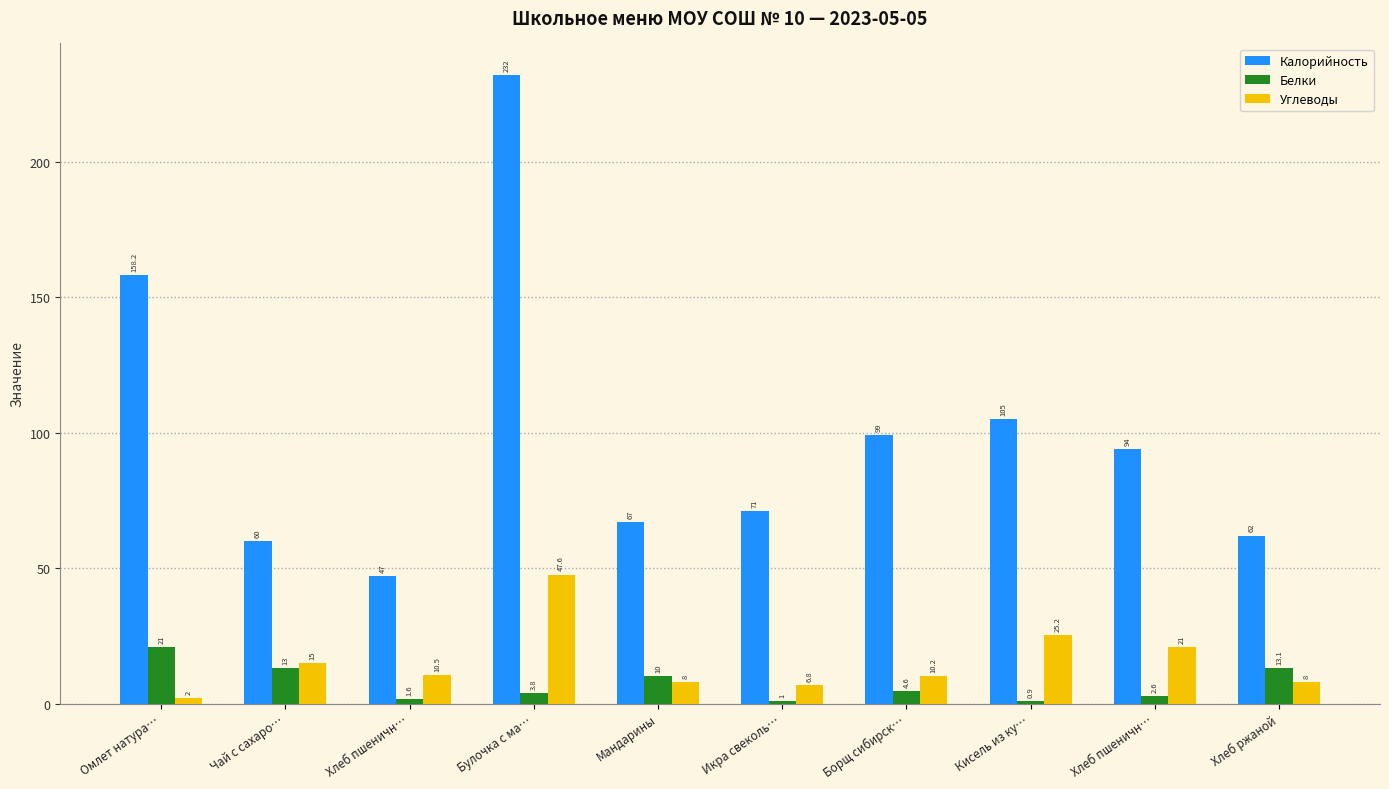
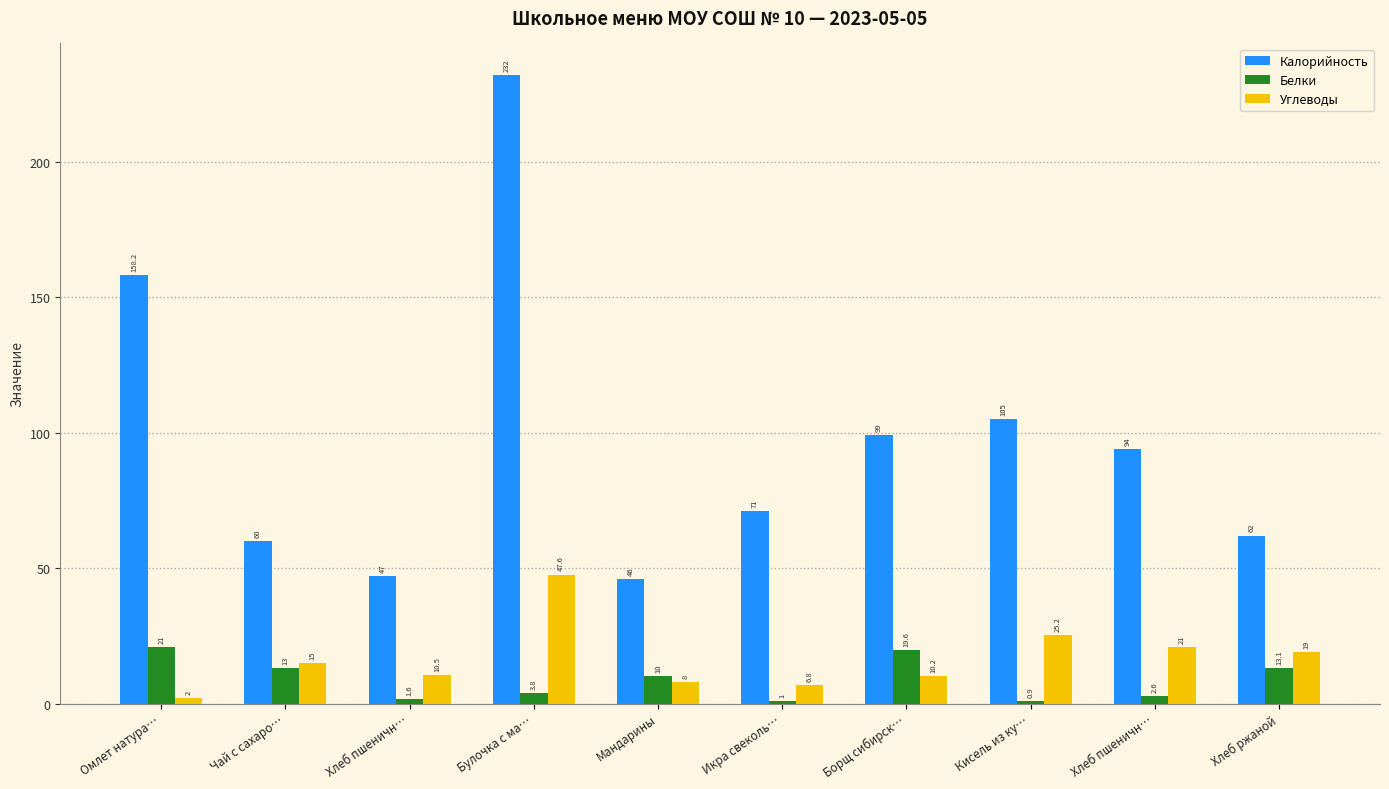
  {
    "Калорийность": {
      "Омлет натура…": 158.2,
      "Чай с сахаро…": 60,
      "Булочка с ма…": 232,
-     "Мандарины": 67,
+     "Мандарины": 46,
      "Икра свеколь…": 71,
      "Борщ сибирск…": 99,
      "Кисель из ку…": 105,
      "Хлеб ржаной": 62
    },
    "Белки": {
      "Омлет натура…": 21,
      "Чай с сахаро…": 13,
      "Булочка с ма…": 3.8,
      "Мандарины": 10,
      "Икра свеколь…": 1,
-     "Борщ сибирск…": 4.6,
+     "Борщ сибирск…": 19.6,
      "Кисель из ку…": 0.9,
      "Хлеб ржаной": 13.1
    },
    "Углеводы": {
      "Омлет натура…": 2,
      "Чай с сахаро…": 15,
      "Булочка с ма…": 47.6,
      "Мандарины": 8,
      "Икра свеколь…": 6.8,
      "Борщ сибирск…": 10.2,
      "Кисель из ку…": 25.2,
-     "Хлеб ржаной": 8
+     "Хлеб ржаной": 19
    }
  }
